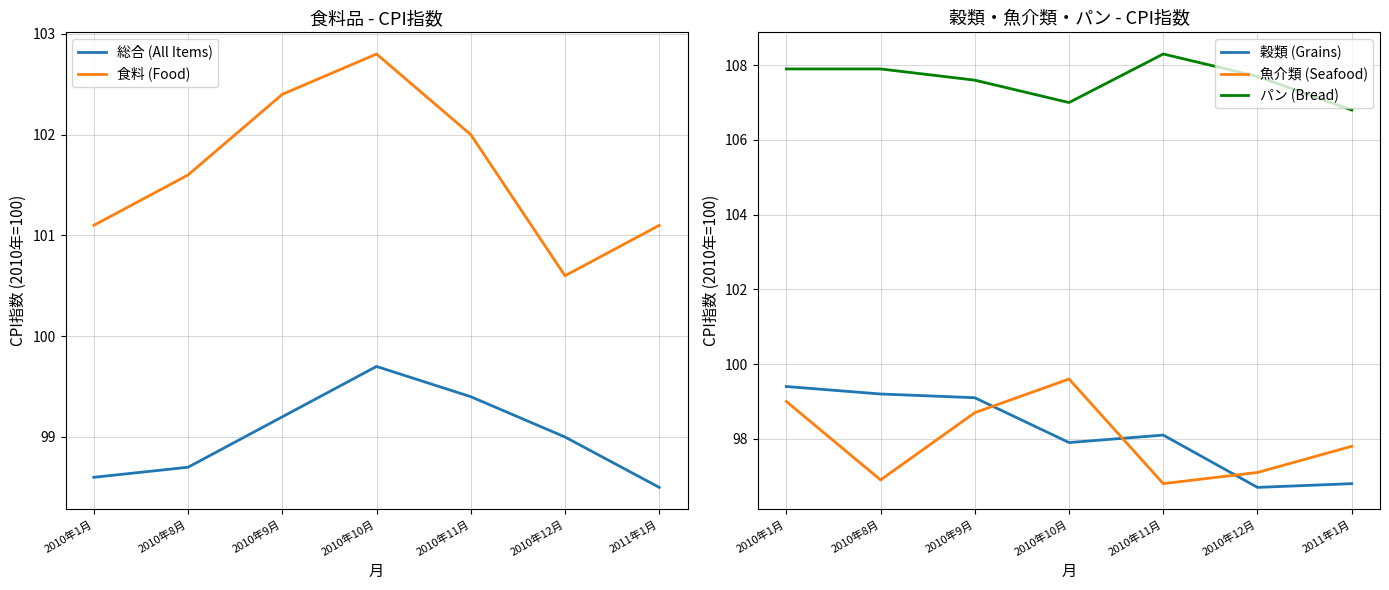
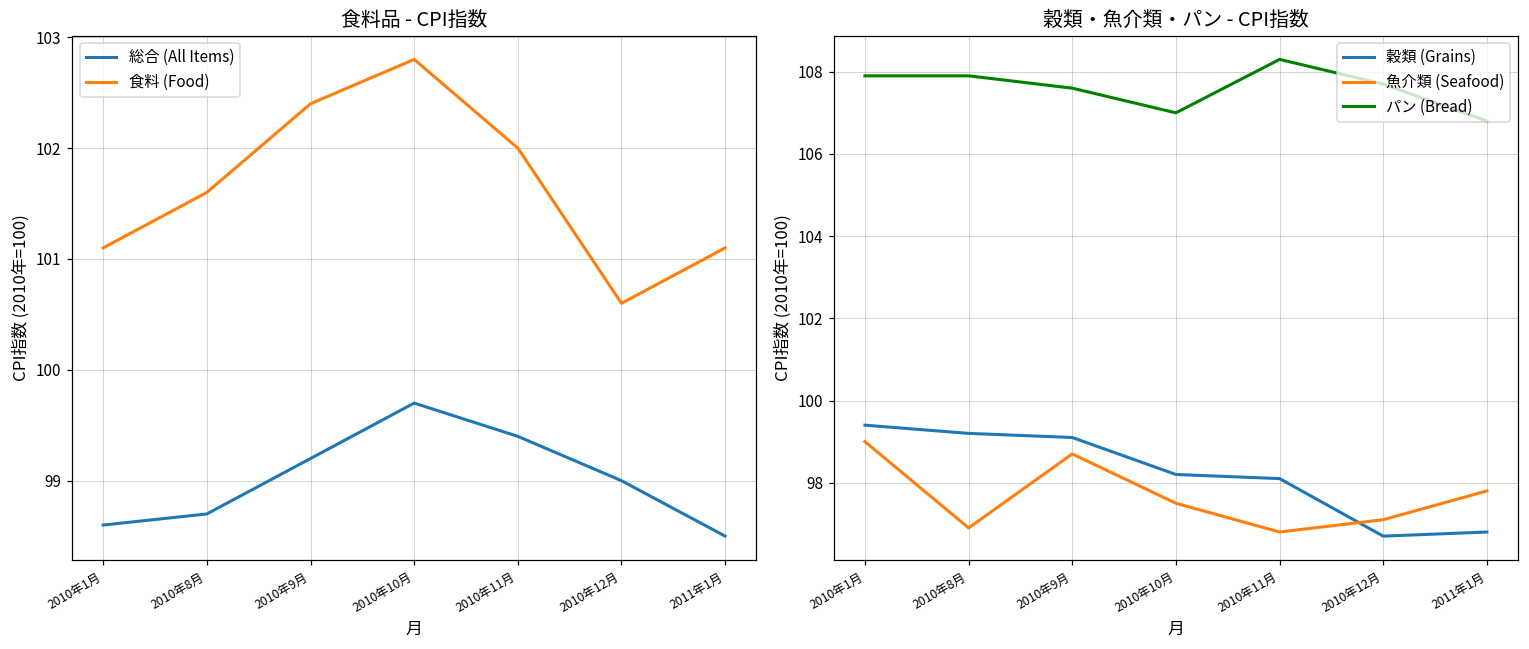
  {
    "食料品 - CPI指数": {
      "総合 (All Items)": {
        "2010年1月": 98.60,
        "2010年8月": 98.70,
        "2010年9月": 99.20,
        "2010年10月": 99.70,
        "2010年11月": 99.40,
        "2010年12月": 99.00,
        "2011年1月": 98.50
      },
      "食料 (Food)": {
        "2010年1月": 101.10,
        "2010年8月": 101.60,
        "2010年9月": 102.40,
        "2010年10月": 102.80,
        "2010年11月": 102.00,
        "2010年12月": 100.60,
        "2011年1月": 101.10
      }
    },
    "穀類・魚介類・パン - CPI指数": {
      "穀類 (Grains)": {
        "2010年1月": 99.4,
        "2010年8月": 99.2,
        "2010年9月": 99.1,
-       "2010年10月": 97.9,
+       "2010年10月": 98.2,
        "2010年11月": 98.1,
        "2010年12月": 96.7,
        "2011年1月": 96.8
      },
      "魚介類 (Seafood)": {
        "2010年1月": 99.0,
        "2010年8月": 96.9,
        "2010年9月": 98.7,
-       "2010年10月": 99.6,
+       "2010年10月": 97.5,
        "2010年11月": 96.8,
        "2010年12月": 97.1,
        "2011年1月": 97.8
      },
      "パン (Bread)": {
        "2010年1月": 107.9,
        "2010年8月": 107.9,
        "2010年9月": 107.6,
        "2010年10月": 107.0,
        "2010年11月": 108.3,
        "2011年1月": 106.8
      }
    }
  }
